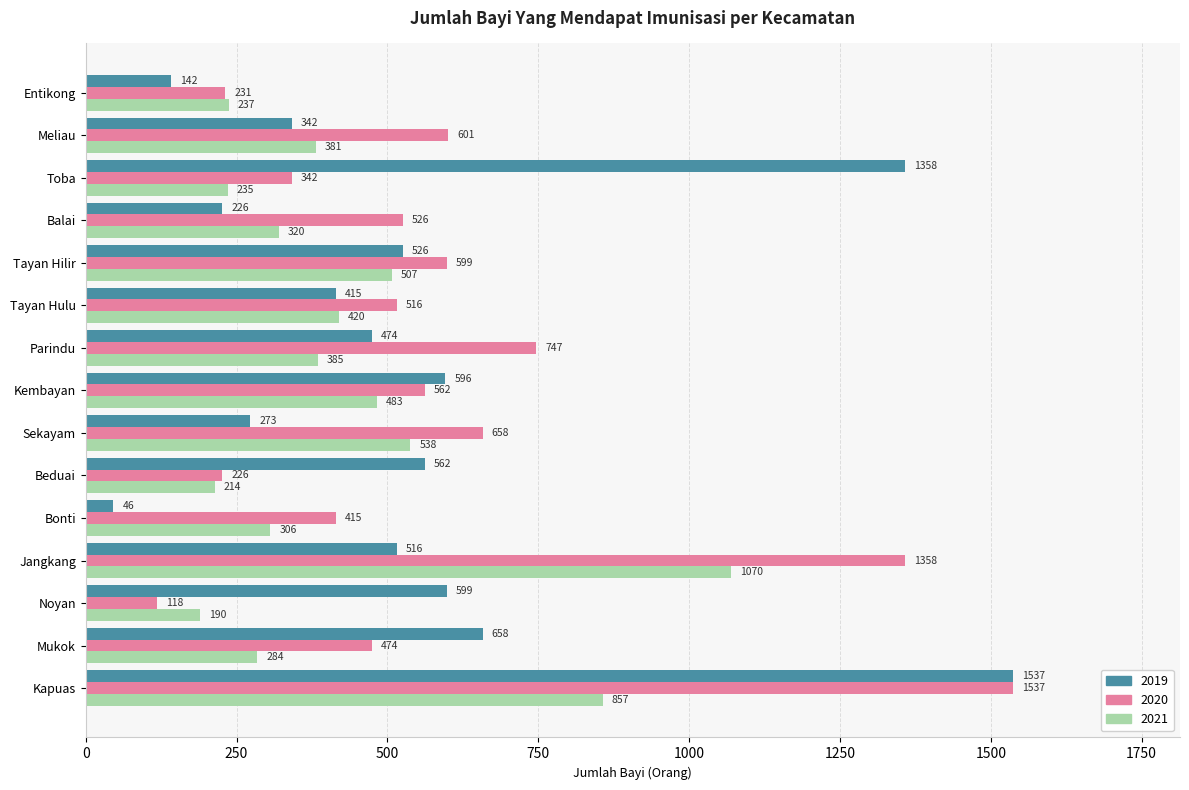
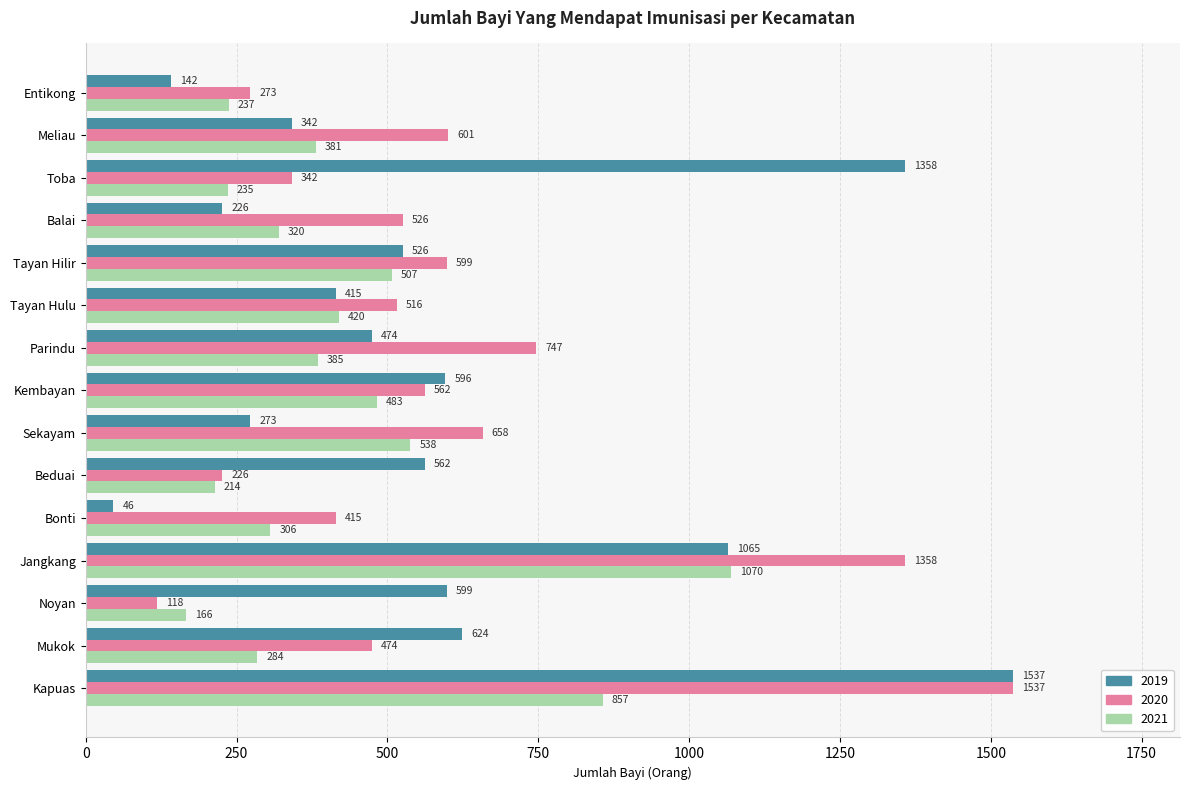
  {
    "2019": {
      "Entikong": 142,
      "Meliau": 342,
      "Toba": 1358,
      "Balai": 226,
      "Tayan Hilir": 526,
      "Tayan Hulu": 415,
      "Parindu": 474,
      "Kembayan": 596,
      "Sekayam": 273,
      "Beduai": 562,
      "Bonti": 46,
-     "Jangkang": 516,
+     "Jangkang": 1065,
      "Noyan": 599,
-     "Mukok": 658,
+     "Mukok": 624,
      "Kapuas": 1537
    },
    "2020": {
-     "Entikong": 231,
+     "Entikong": 273,
      "Meliau": 601,
      "Toba": 342,
      "Balai": 526,
      "Tayan Hilir": 599,
      "Tayan Hulu": 516,
      "Parindu": 747,
      "Kembayan": 562,
      "Sekayam": 658,
      "Beduai": 226,
      "Bonti": 415,
      "Jangkang": 1358,
      "Noyan": 118,
      "Mukok": 474,
      "Kapuas": 1537
    },
    "2021": {
      "Entikong": 237,
      "Meliau": 381,
      "Toba": 235,
      "Balai": 320,
      "Tayan Hilir": 507,
      "Tayan Hulu": 420,
      "Parindu": 385,
      "Kembayan": 483,
      "Sekayam": 538,
      "Beduai": 214,
      "Bonti": 306,
      "Jangkang": 1070,
-     "Noyan": 190,
+     "Noyan": 166,
      "Mukok": 284,
      "Kapuas": 857
    }
  }
